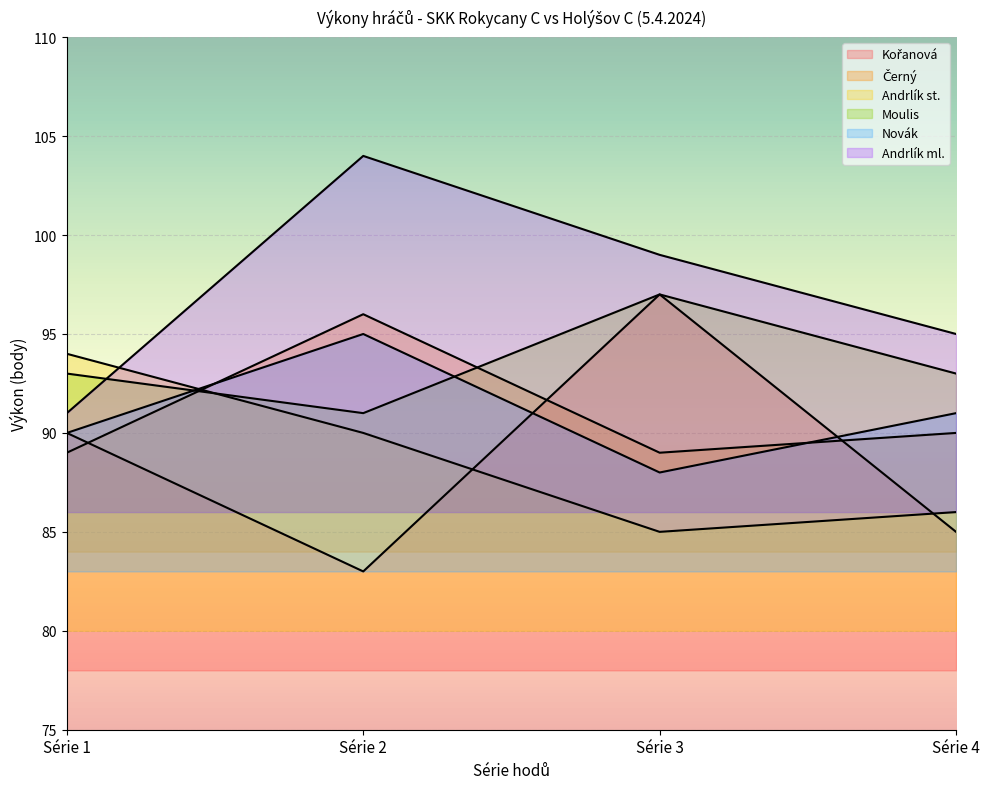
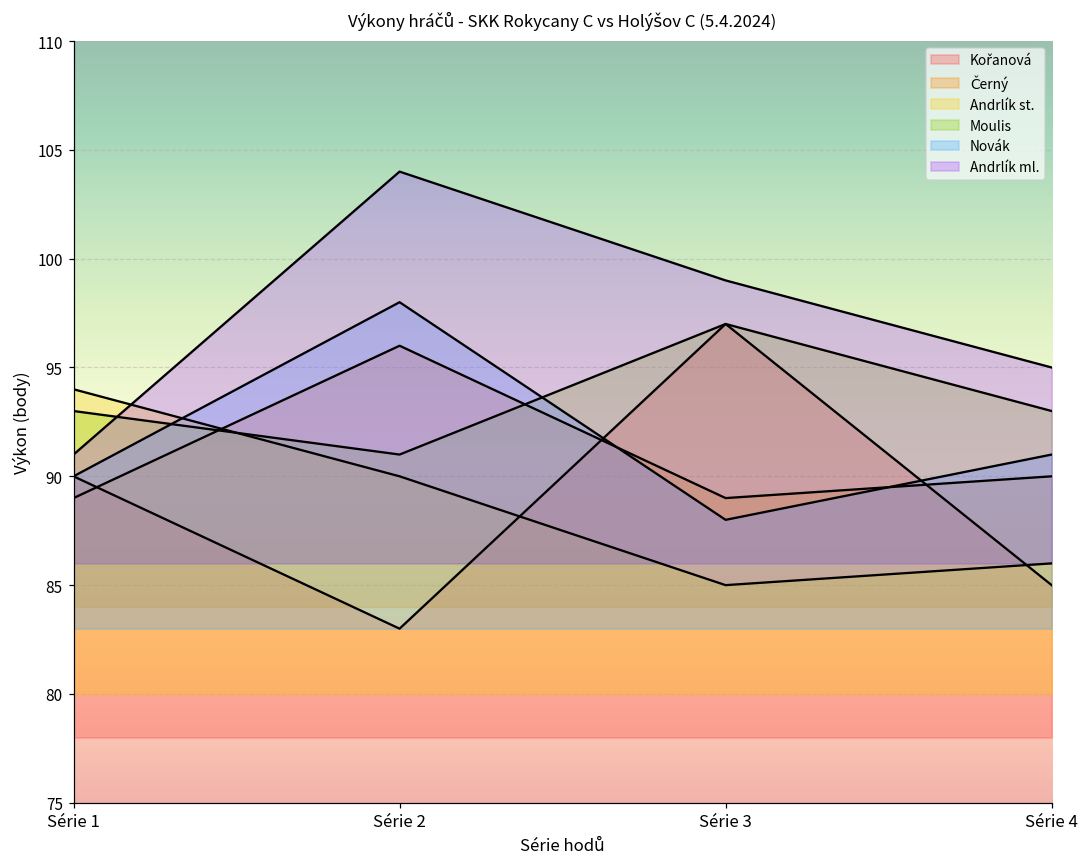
  {
    "Novák": {
-     "Série 2": 95,
+     "Série 2": 98,
      "Série 3": 88,
      "Série 4": 91
    },
    "Andrlík ml.": {
      "Série 1": 91,
      "Série 2": 104,
      "Série 3": 99,
      "Série 4": 95
    }
  }
